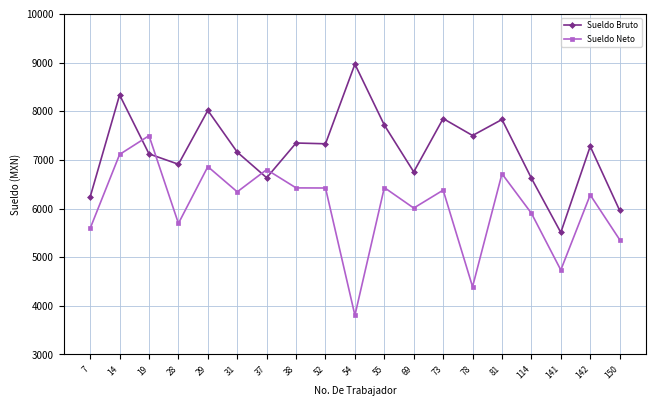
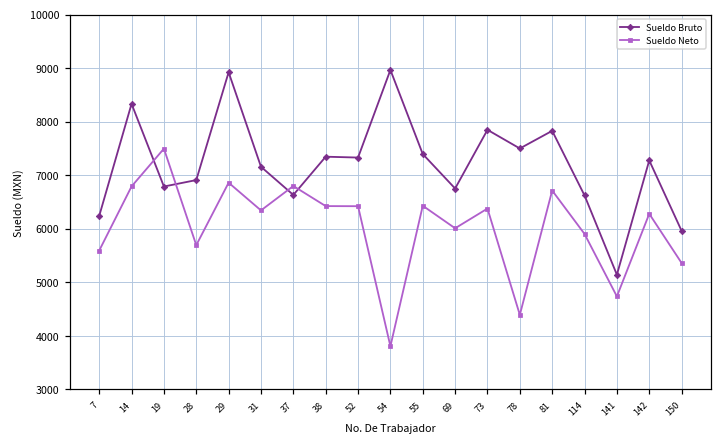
  {
    "Sueldo Bruto": {
      "7": 6200,
      "14": 8300,
-     "19": 7100,
+     "19": 6800,
      "28": 6900,
-     "29": 8000,
+     "29": 8900,
      "31": 7200,
      "37": 6600,
      "38": 7300,
      "52": 7300,
      "54": 9000,
-     "55": 7700,
+     "55": 7400,
      "69": 6800,
      "73": 7800,
      "78": 7500,
      "81": 7800,
      "114": 6600,
-     "141": 5500,
+     "141": 5100,
      "142": 7300,
      "150": 6000
    },
    "Sueldo Neto": {
      "7": 5600,
-     "14": 7100,
+     "14": 6800,
      "19": 7500,
      "28": 5700,
      "29": 6900,
      "31": 6300,
      "37": 6800,
      "38": 6400,
      "52": 6400,
      "54": 3800,
      "55": 6400,
      "69": 6000,
      "73": 6400,
      "78": 4400,
      "81": 6700,
      "114": 5900,
      "141": 4700,
      "142": 6300,
      "150": 5400
    }
  }
